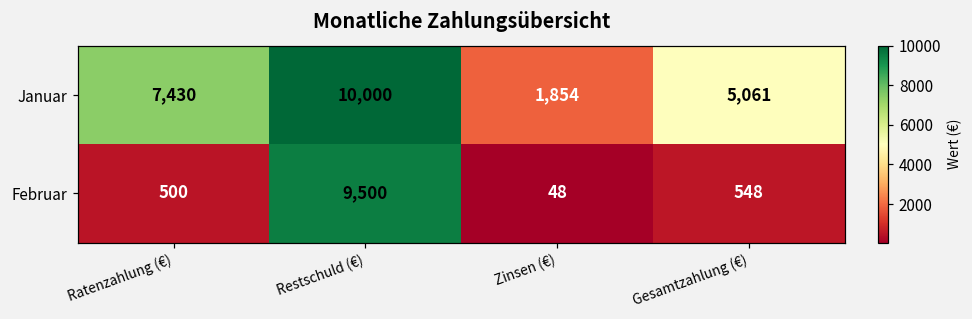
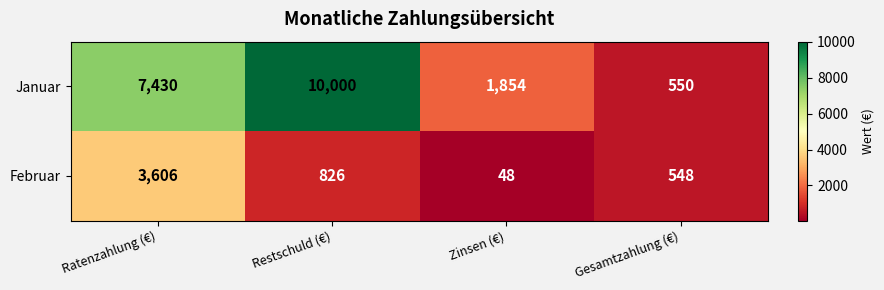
  {
    "Januar": {
      "Ratenzahlung (€)": "7,430",
      "Restschuld (€)": "10,000",
      "Zinsen (€)": "1,854",
-     "Gesamtzahlung (€)": "5,061"
+     "Gesamtzahlung (€)": "550"
    },
    "Februar": {
-     "Ratenzahlung (€)": "500",
-     "Restschuld (€)": "9,500",
+     "Ratenzahlung (€)": "3,606",
+     "Restschuld (€)": "826",
      "Zinsen (€)": "48",
      "Gesamtzahlung (€)": "548"
    }
  }
